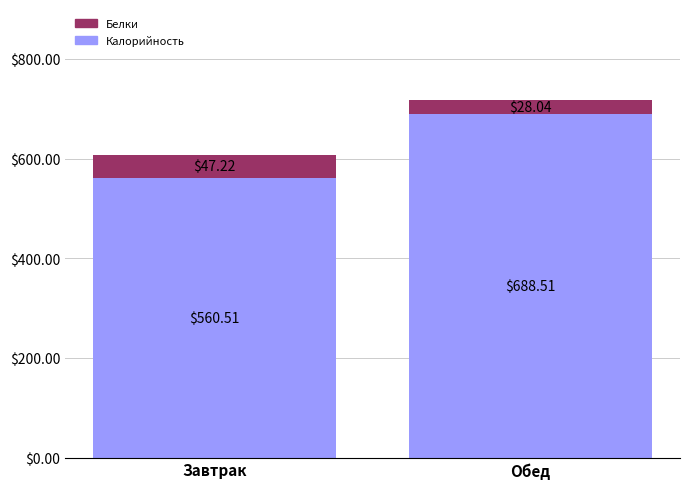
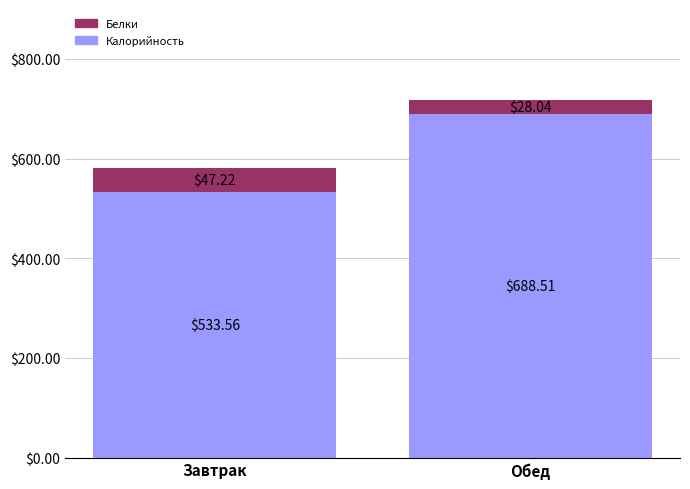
  {
    "Калорийность": {
-     "Завтрак": "$560.51",
+     "Завтрак": "$533.56",
      "Обед": "$688.51"
    },
    "Белки": {
      "Завтрак": "$47.22",
      "Обед": "$28.04"
    }
  }
